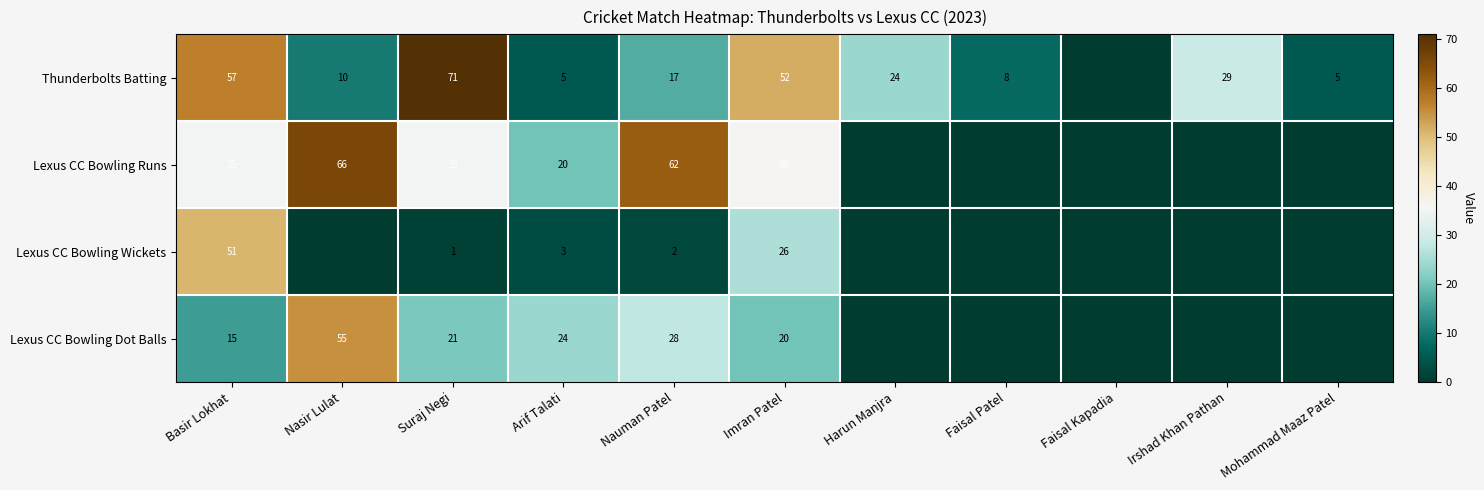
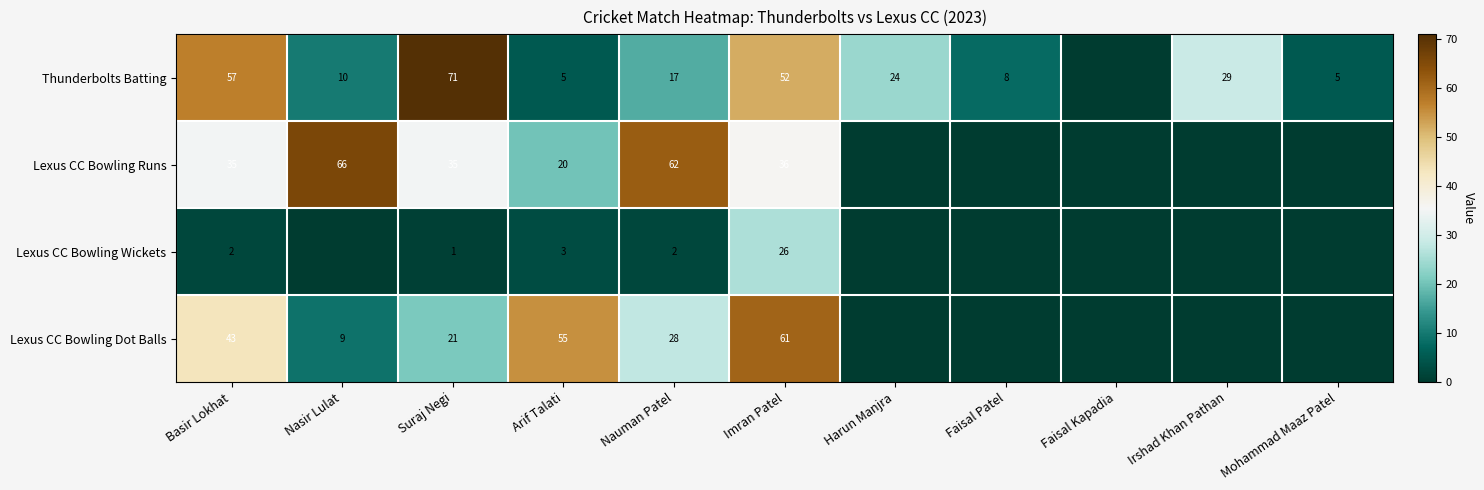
  {
    "Thunderbolts Batting": {
      "Basir Lokhat": 57,
      "Nasir Lulat": 10,
      "Suraj Negi": 71,
      "Arif Talati": 5,
      "Nauman Patel": 17,
      "Imran Patel": 52,
      "Harun Manjra": 24,
      "Faisal Patel": 8,
      "Irshad Khan Pathan": 29,
      "Mohammad Maaz Patel": 5
    },
    "Lexus CC Bowling Runs": {
      "Nasir Lulat": 66,
      "Arif Talati": 20,
      "Nauman Patel": 62
    },
    "Lexus CC Bowling Wickets": {
-     "Basir Lokhat": 51,
+     "Basir Lokhat": 2,
      "Suraj Negi": 1,
      "Arif Talati": 3,
      "Nauman Patel": 2,
      "Imran Patel": 26
    },
    "Lexus CC Bowling Dot Balls": {
-     "Basir Lokhat": 15,
-     "Nasir Lulat": 55,
+     "Basir Lokhat": 43,
+     "Nasir Lulat": 9,
      "Suraj Negi": 21,
-     "Arif Talati": 24,
+     "Arif Talati": 55,
      "Nauman Patel": 28,
-     "Imran Patel": 20
+     "Imran Patel": 61
    }
  }
